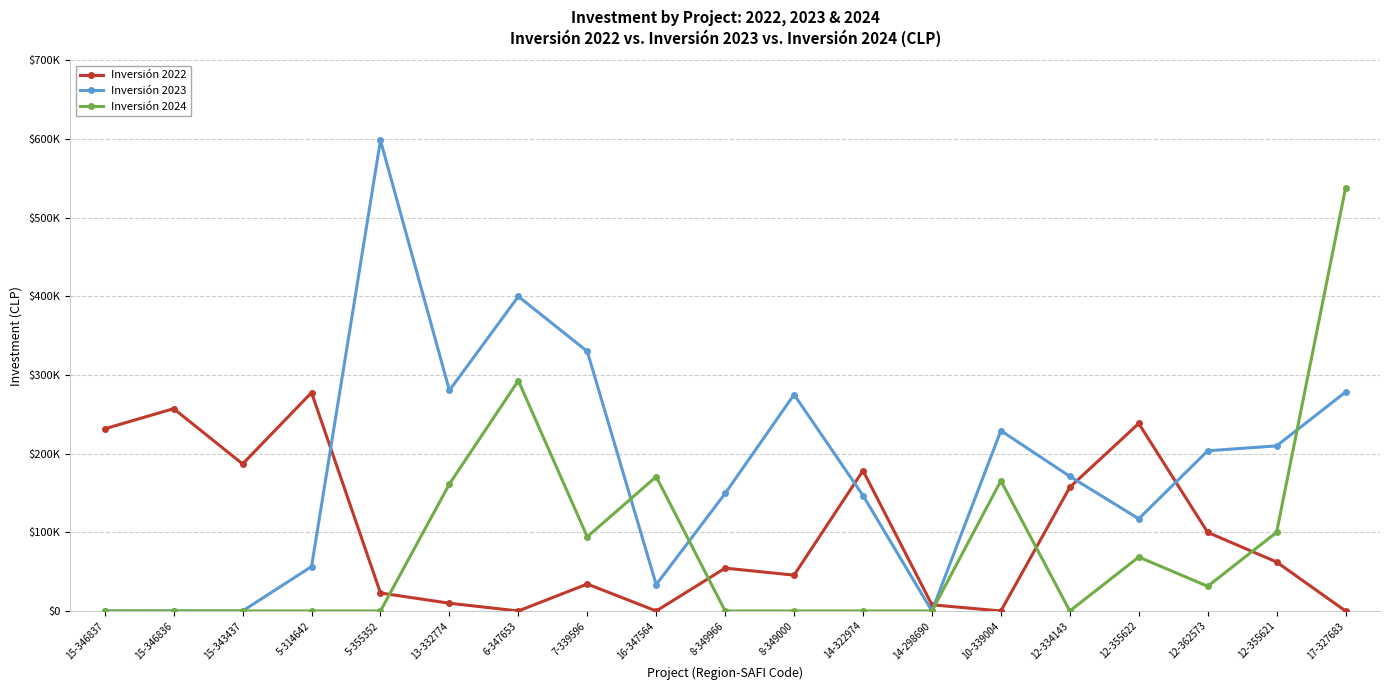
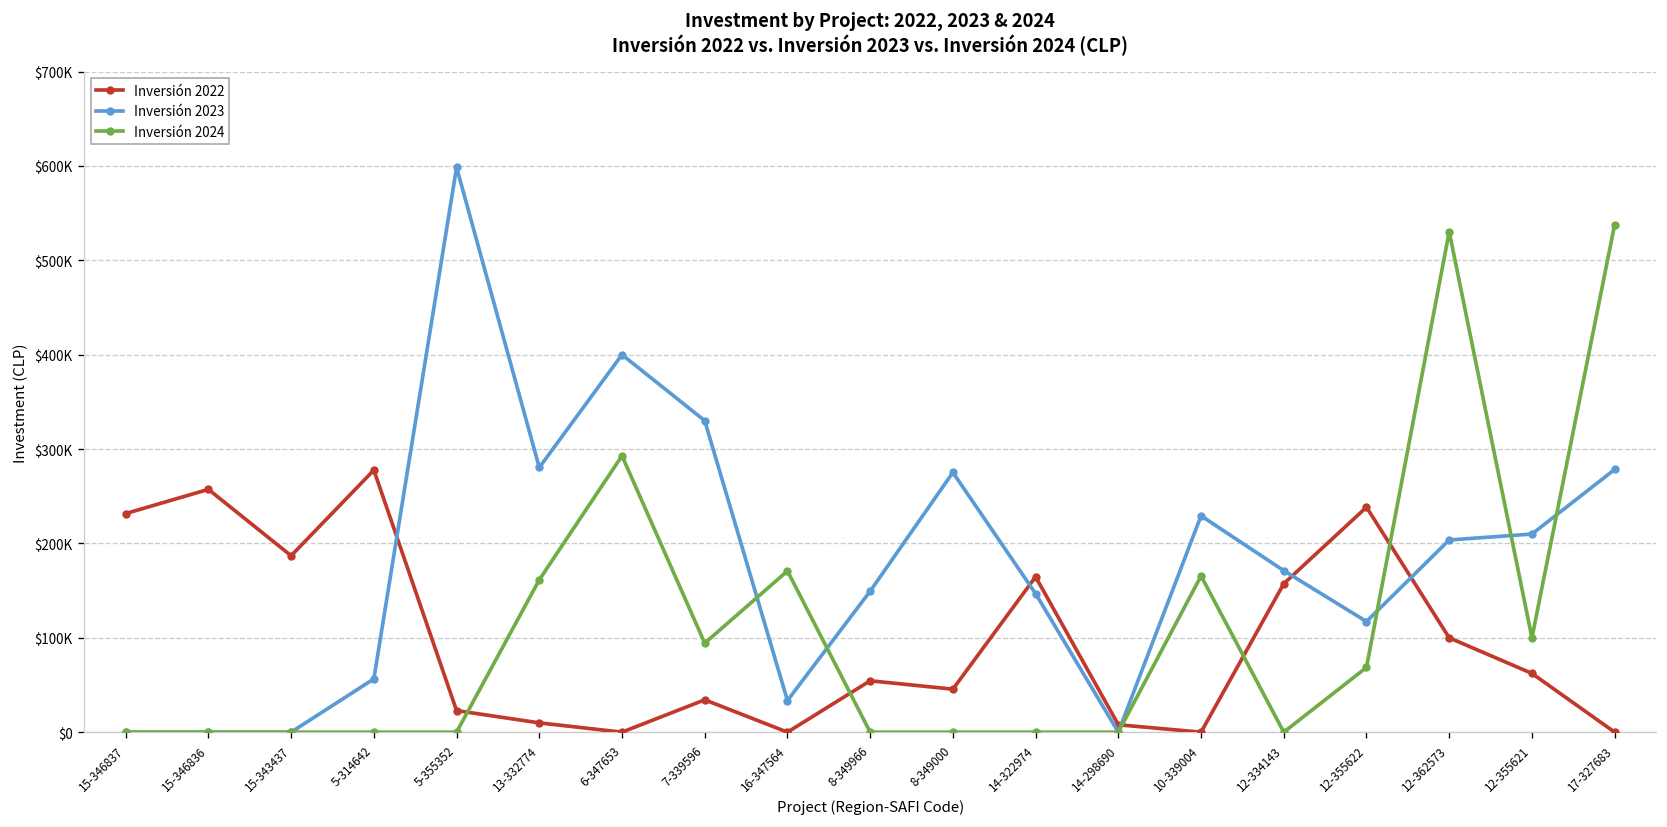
  {
    "Inversión 2022": {
      "15-346837": "$230000",
      "15-346836": "$260000",
      "15-343437": "$190000",
      "5-314642": "$280000",
      "5-355352": "$20000",
      "13-332774": "$10000",
      "6-347653": "$0",
      "7-339596": "$30000",
      "16-347564": "$0",
      "8-349966": "$50000",
      "8-349000": "$50000",
-     "14-322974": "$180000",
+     "14-322974": "$160000",
      "14-298690": "$10000",
      "10-339004": "$0",
      "12-334143": "$160000",
      "12-355622": "$240000",
      "12-362573": "$100000",
      "12-355621": "$60000",
      "17-327683": "$0"
    },
    "Inversión 2023": {
      "5-314642": "$60000",
      "5-355352": "$600000",
      "13-332774": "$280000",
      "6-347653": "$400000",
      "7-339596": "$330000",
      "16-347564": "$30000",
      "8-349966": "$150000",
      "8-349000": "$280000",
      "14-322974": "$150000",
      "10-339004": "$230000",
      "12-334143": "$170000",
      "12-355622": "$120000",
      "12-362573": "$200000",
      "12-355621": "$210000",
      "17-327683": "$280000"
    },
    "Inversión 2024": {
      "5-314642": "$0",
      "5-355352": "$0",
      "13-332774": "$160000",
      "6-347653": "$290000",
      "7-339596": "$90000",
      "16-347564": "$170000",
      "8-349966": "$0",
      "8-349000": "$0",
      "14-322974": "$0",
      "10-339004": "$170000",
      "12-334143": "$0",
      "12-355622": "$70000",
-     "12-362573": "$30000",
+     "12-362573": "$530000",
      "12-355621": "$100000",
      "17-327683": "$540000"
    }
  }
